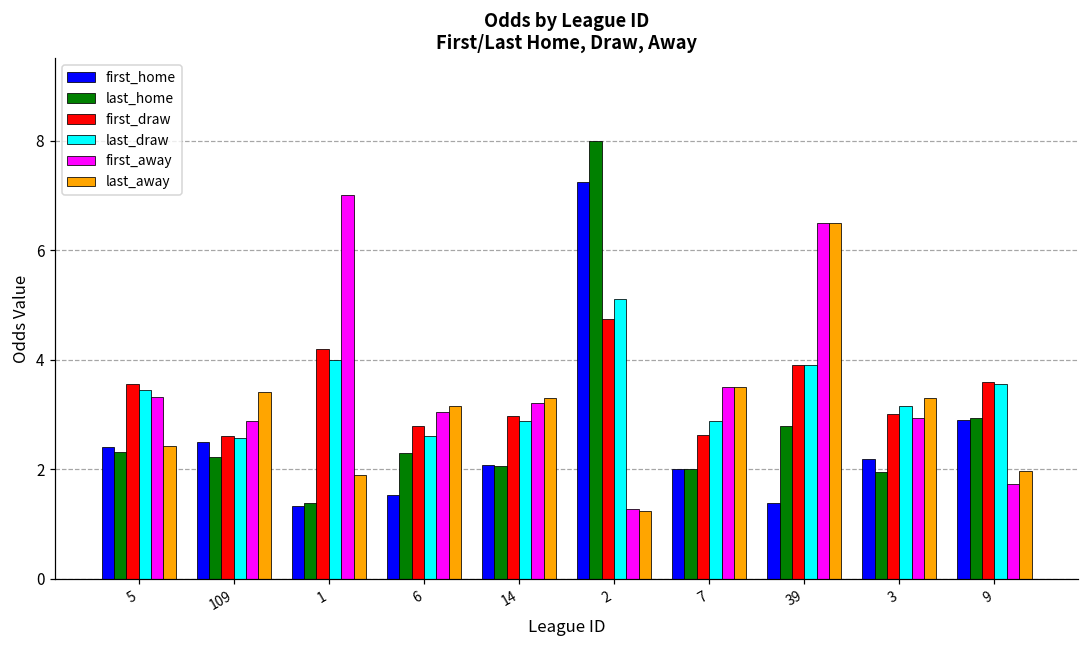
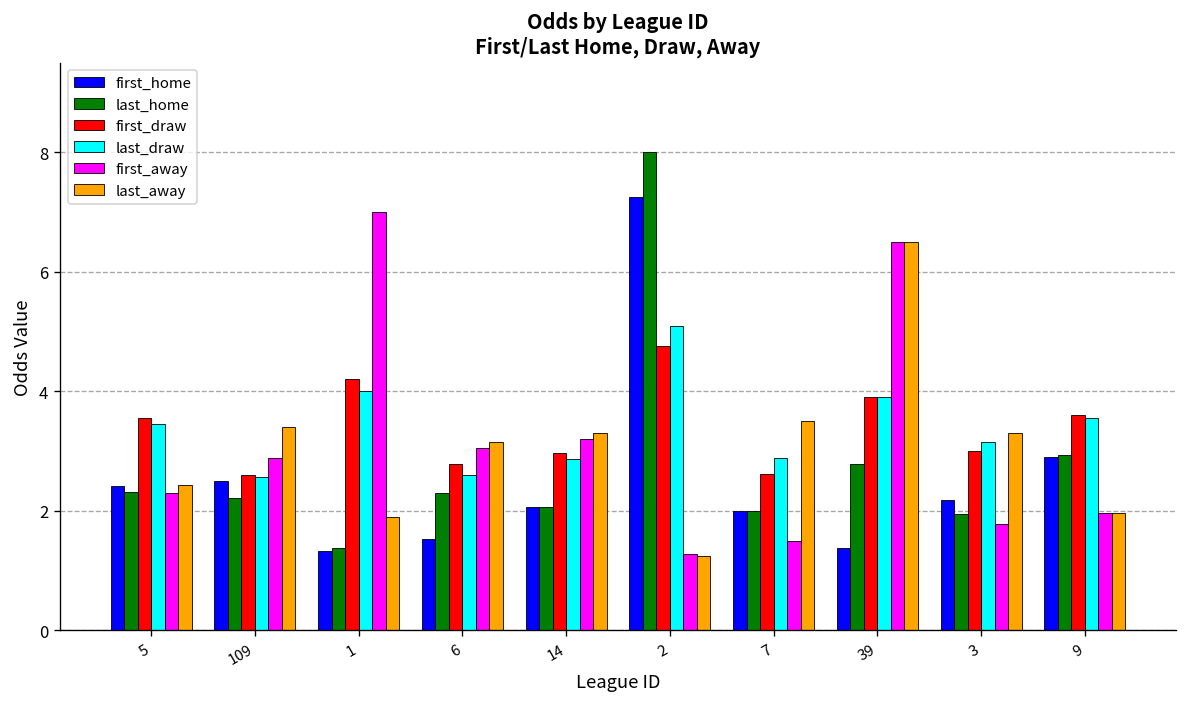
  {
    "first_home": {
      "5": 2.4,
      "109": 2.5,
      "1": 1.3,
      "6": 1.5,
      "14": 2.1,
      "2": 7.3,
      "7": 2.0,
      "39": 1.4,
      "3": 2.2,
      "9": 2.9
    },
    "last_home": {
      "5": 2.3,
      "109": 2.2,
      "1": 1.4,
      "6": 2.3,
      "14": 2.1,
      "2": 8.0,
      "7": 2.0,
      "39": 2.8,
      "3": 2.0,
      "9": 2.9
    },
    "first_draw": {
      "5": 3.6,
      "109": 2.6,
      "1": 4.2,
      "6": 2.8,
      "14": 3.0,
      "2": 4.8,
      "7": 2.6,
      "39": 3.9,
      "3": 3.0,
      "9": 3.6
    },
    "last_draw": {
      "5": 3.5,
      "109": 2.6,
      "1": 4.0,
      "6": 2.6,
      "14": 2.9,
      "2": 5.1,
      "7": 2.9,
      "39": 3.9,
      "3": 3.2,
      "9": 3.6
    },
    "first_away": {
-     "5": 3.3,
+     "5": 2.3,
      "109": 2.9,
      "1": 7.0,
      "6": 3.1,
      "14": 3.2,
      "2": 1.3,
-     "7": 3.5,
+     "7": 1.5,
      "39": 6.5,
-     "3": 2.9,
-     "9": 1.7
+     "3": 1.8,
+     "9": 2.0
    },
    "last_away": {
      "5": 2.4,
      "109": 3.4,
      "1": 1.9,
      "6": 3.2,
      "14": 3.3,
      "2": 1.2,
      "7": 3.5,
      "39": 6.5,
      "3": 3.3,
      "9": 2.0
    }
  }
